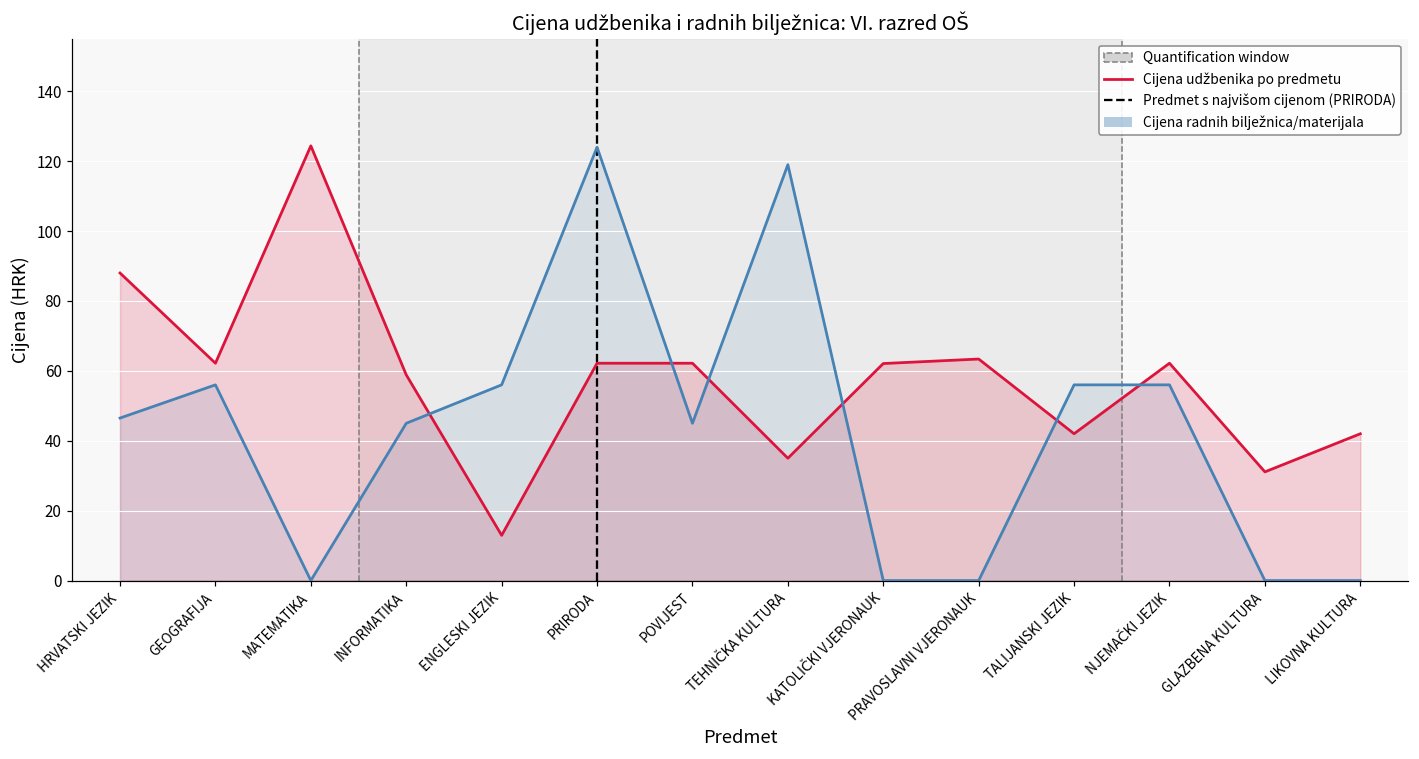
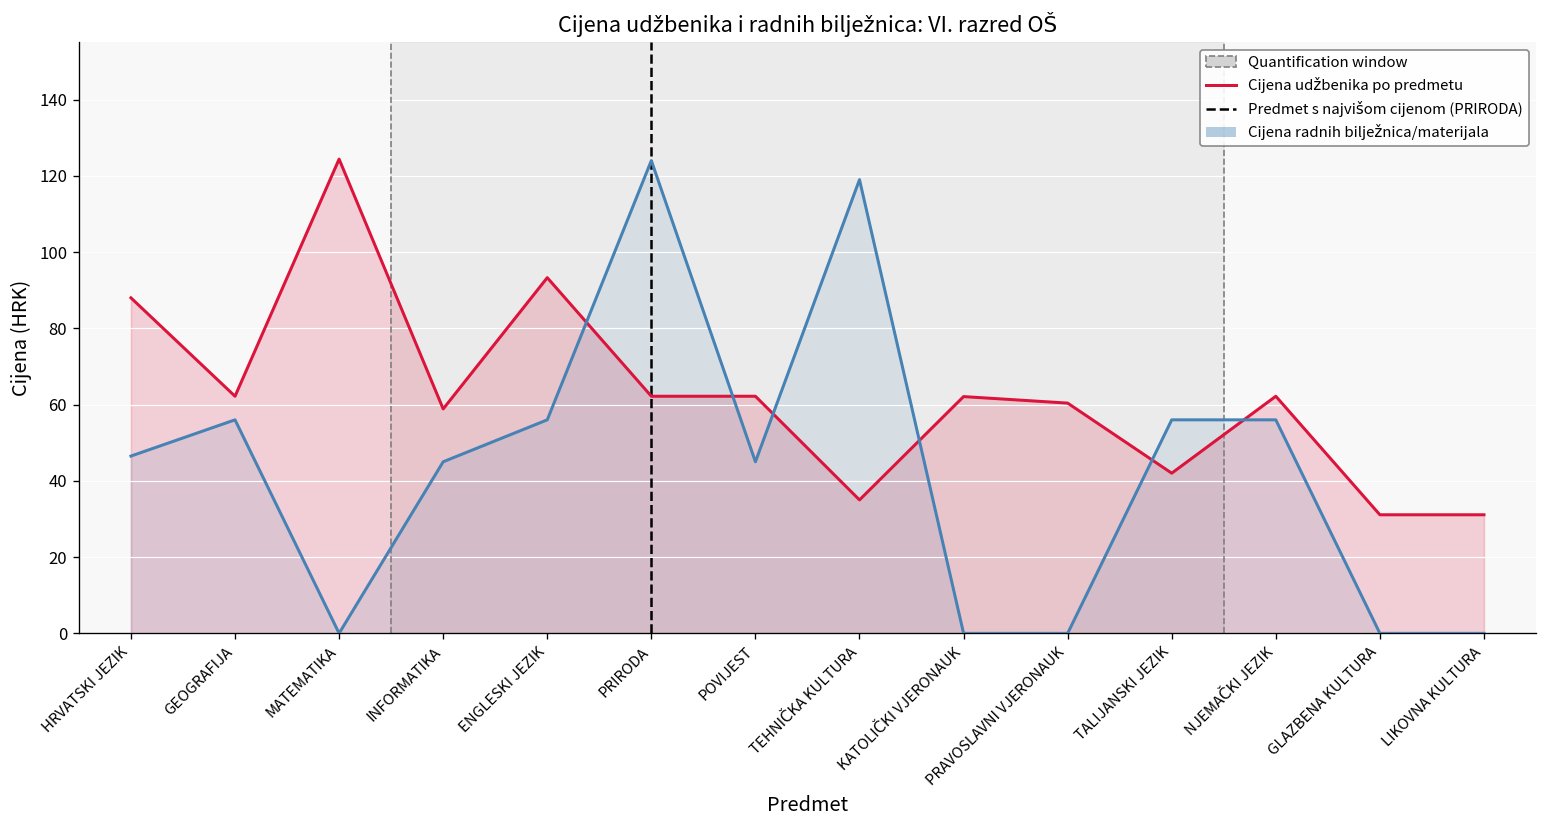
  {
    "Cijena udžbenika po predmetu": {
      "HRVATSKI JEZIK": 88,
      "GEOGRAFIJA": 62,
      "MATEMATIKA": 124,
      "INFORMATIKA": 59,
-     "ENGLESKI JEZIK": 13,
+     "ENGLESKI JEZIK": 93,
      "PRIRODA": 62,
      "POVIJEST": 62,
      "TEHNIČKA KULTURA": 35,
      "KATOLIČKI VJERONAUK": 62,
-     "PRAVOSLAVNI VJERONAUK": 63,
+     "PRAVOSLAVNI VJERONAUK": 60,
      "TALIJANSKI JEZIK": 42,
      "NJEMAČKI JEZIK": 62,
      "GLAZBENA KULTURA": 31,
-     "LIKOVNA KULTURA": 42
+     "LIKOVNA KULTURA": 31
    }
  }
